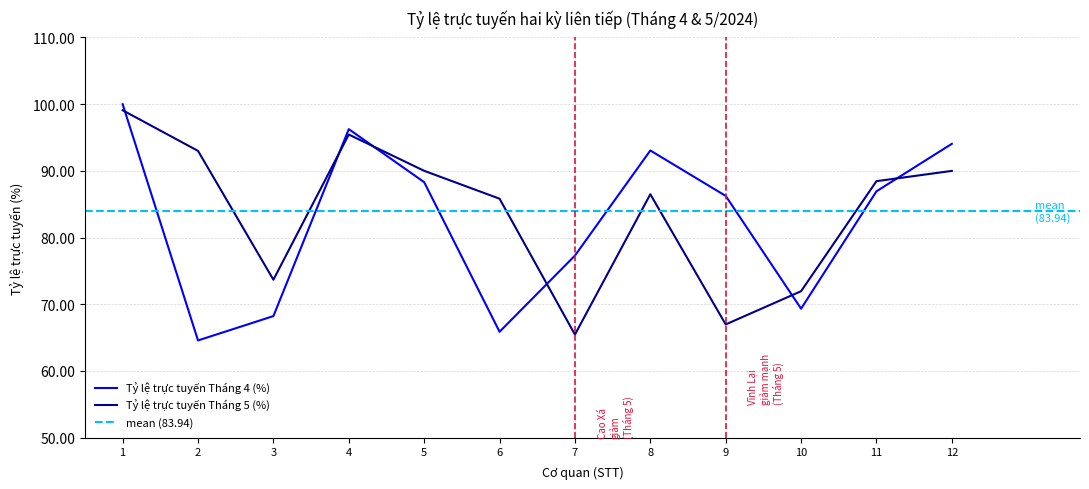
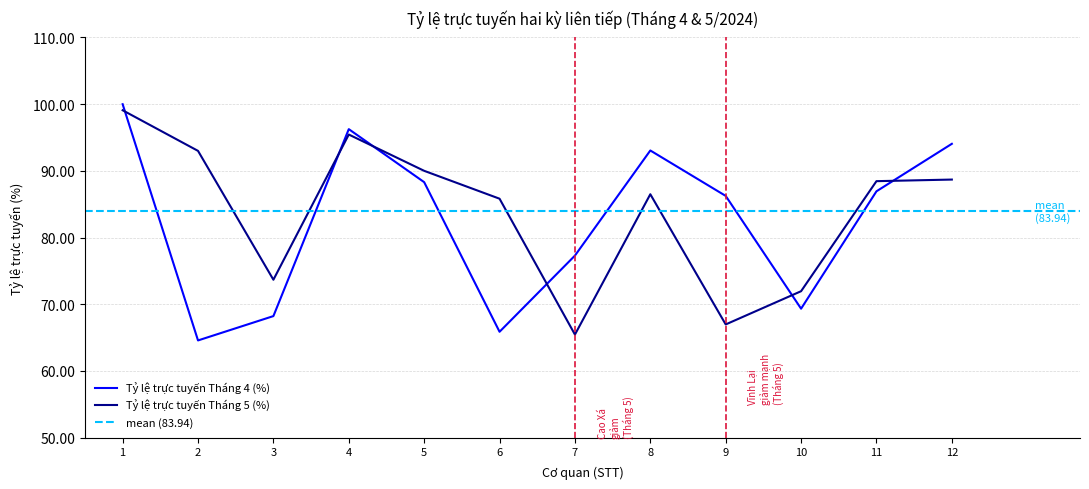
  {
    "Tỷ lệ trực tuyến Tháng 4 (%)": {
      "1": 100,
      "2": 65,
      "3": 68,
      "4": 96,
      "5": 88,
      "6": 66,
      "7": 77,
      "8": 93,
      "9": 86,
      "10": 69,
      "11": 87,
      "12": 94
    },
    "Tỷ lệ trực tuyến Tháng 5 (%)": {
      "1": 99,
      "2": 93,
      "3": 74,
      "4": 95,
      "5": 90,
      "6": 86,
      "7": 65,
      "8": 87,
      "9": 67,
      "10": 72,
      "11": 88,
-     "12": 90
+     "12": 89
    }
  }
